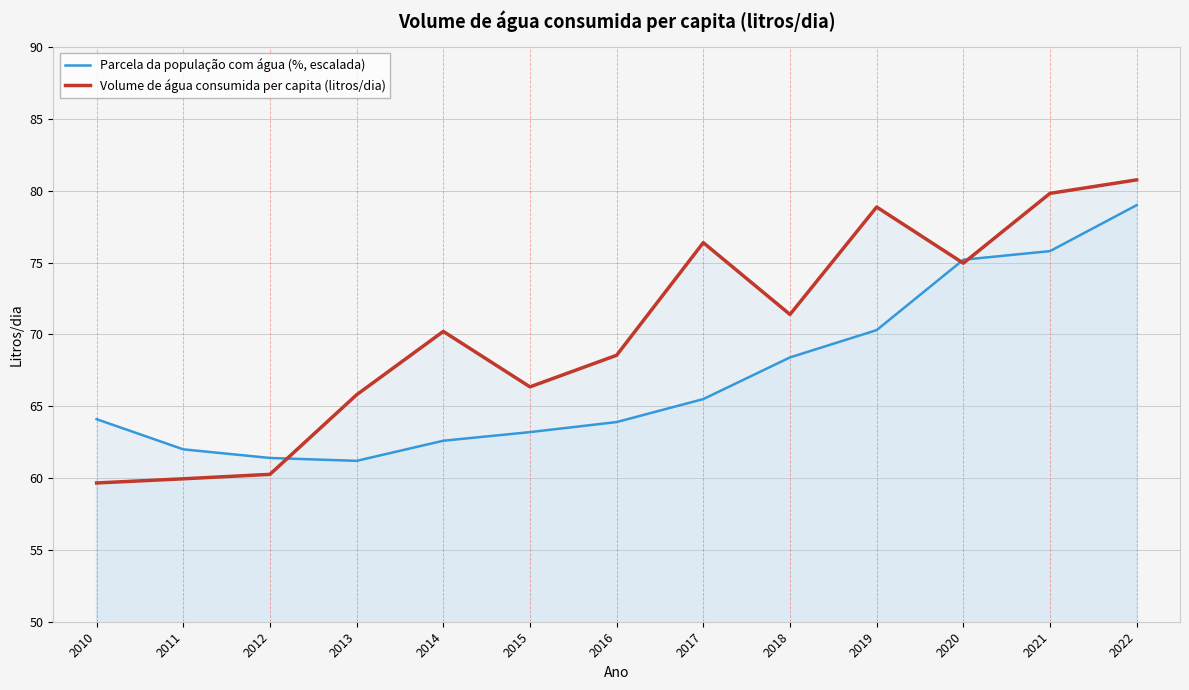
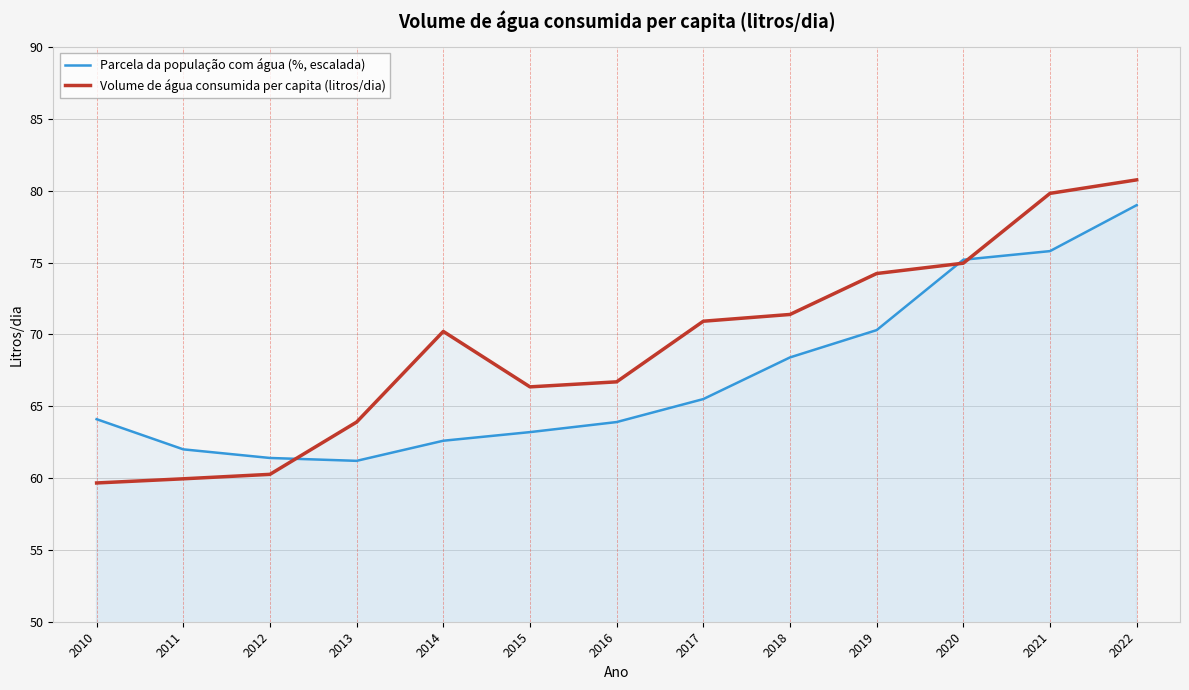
  {
    "Parcela da população com água (%, escalada)": {
      "2010": 64.1,
      "2011": 62.0,
      "2012": 61.4,
      "2013": 61.2,
      "2014": 62.6,
      "2015": 63.2,
      "2016": 63.9,
      "2017": 65.5,
      "2018": 68.4,
      "2019": 70.3,
      "2020": 75.2,
      "2021": 75.8,
      "2022": 79.0
    },
    "Volume de água consumida per capita (litros/dia)": {
      "2010": 59.7,
      "2011": 60.0,
      "2012": 60.3,
-     "2013": 65.8,
+     "2013": 63.9,
      "2014": 70.2,
      "2015": 66.4,
-     "2016": 68.6,
-     "2017": 76.4,
+     "2016": 66.7,
+     "2017": 70.9,
      "2018": 71.4,
-     "2019": 78.9,
+     "2019": 74.2,
      "2020": 75.0,
      "2021": 79.8,
      "2022": 80.8
    }
  }
